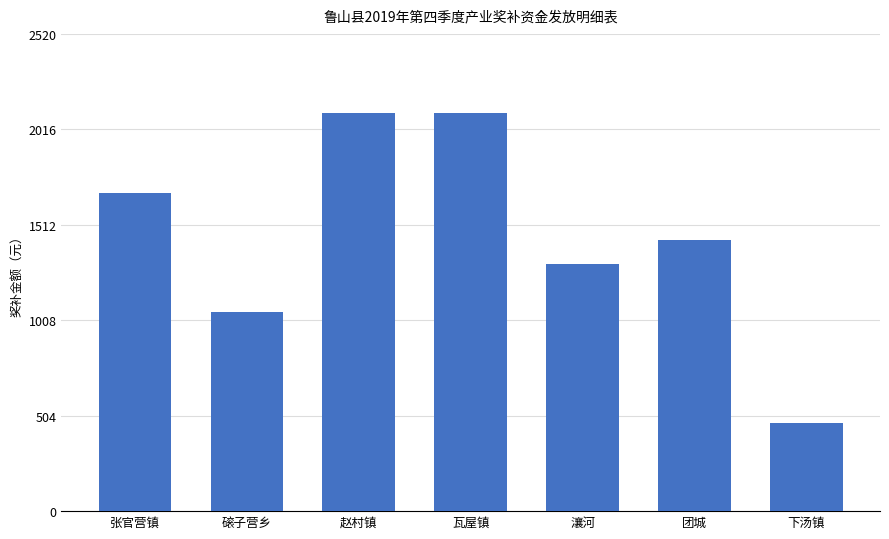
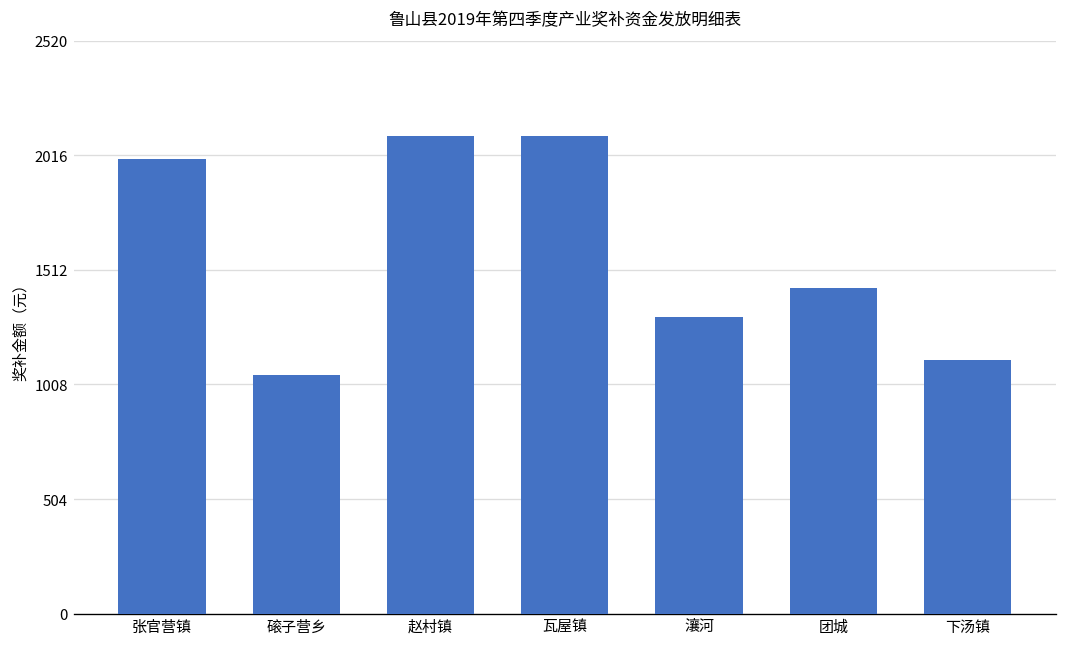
  {
-   "张官营镇": 1680,
+   "张官营镇": 2000,
    "磙子营乡": 1050,
    "赵村镇": 2100,
    "瓦屋镇": 2100,
    "瀼河": 1310,
    "团城": 1430,
-   "下汤镇": 470
+   "下汤镇": 1120
  }
